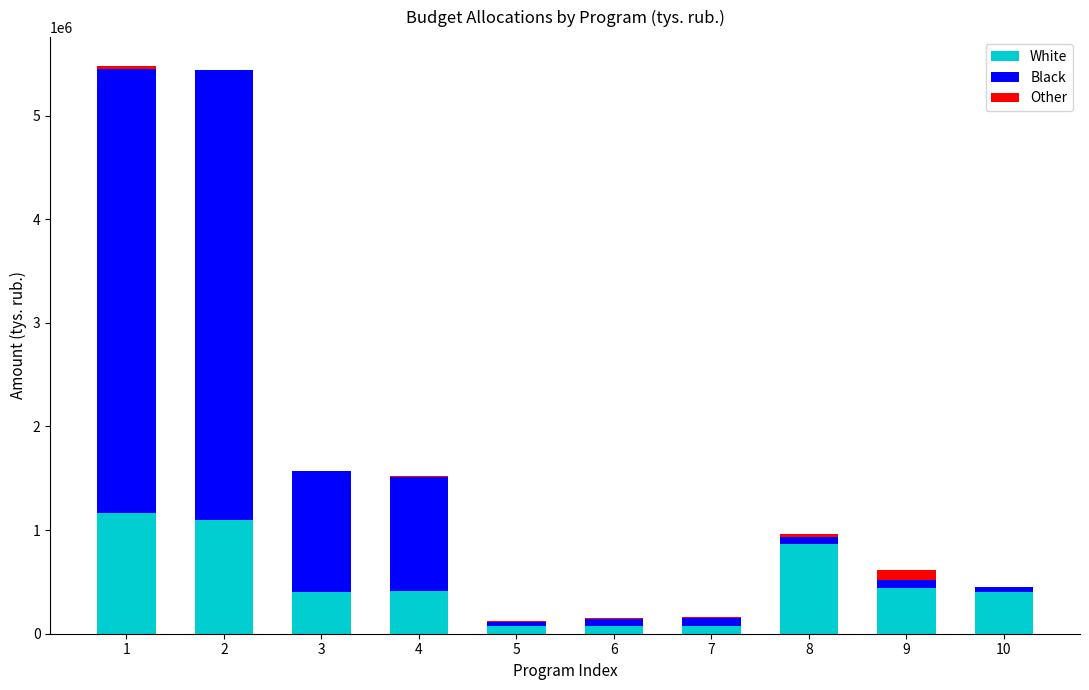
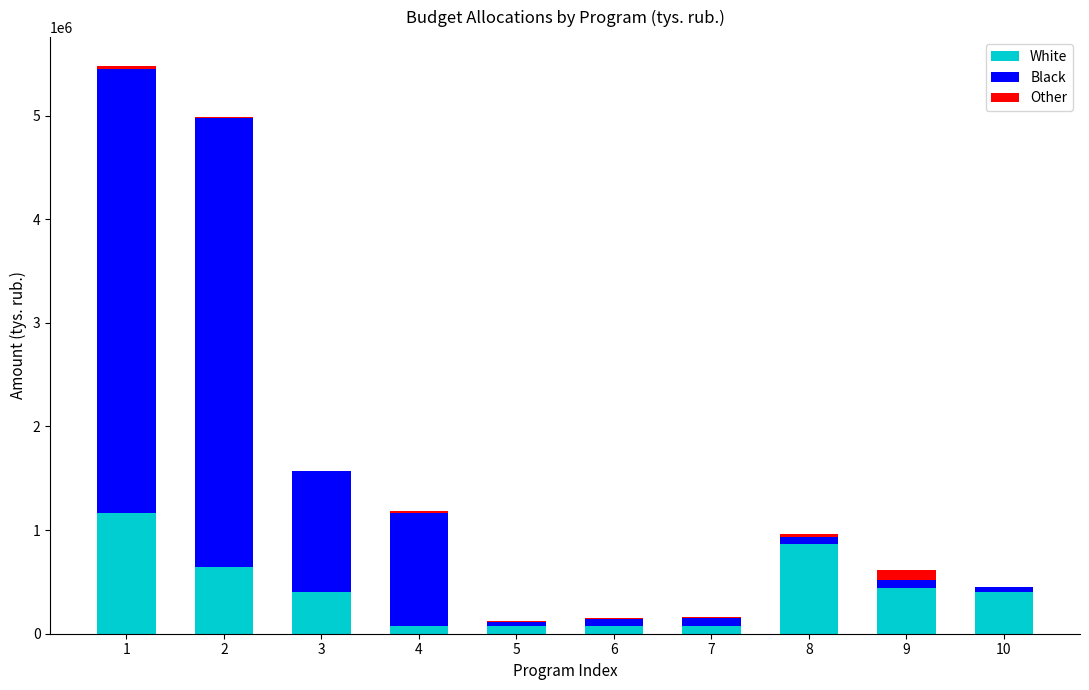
  {
    "White": {
      "1": 1160000,
-     "2": 1090000,
+     "2": 640000,
      "3": 410000,
-     "4": 420000,
+     "4": 70000,
      "5": 80000,
      "6": 70000,
      "7": 80000,
      "8": 860000,
      "9": 440000,
      "10": 400000
    },
    "Black": {
      "1": 4290000,
      "2": 4340000,
      "3": 1160000,
      "4": 1090000,
      "5": 40000,
      "6": 70000,
      "7": 80000,
      "8": 70000,
      "9": 80000,
      "10": 50000
    },
    "Other": {
      "1": 40000,
      "8": 30000,
      "9": 90000
    }
  }
